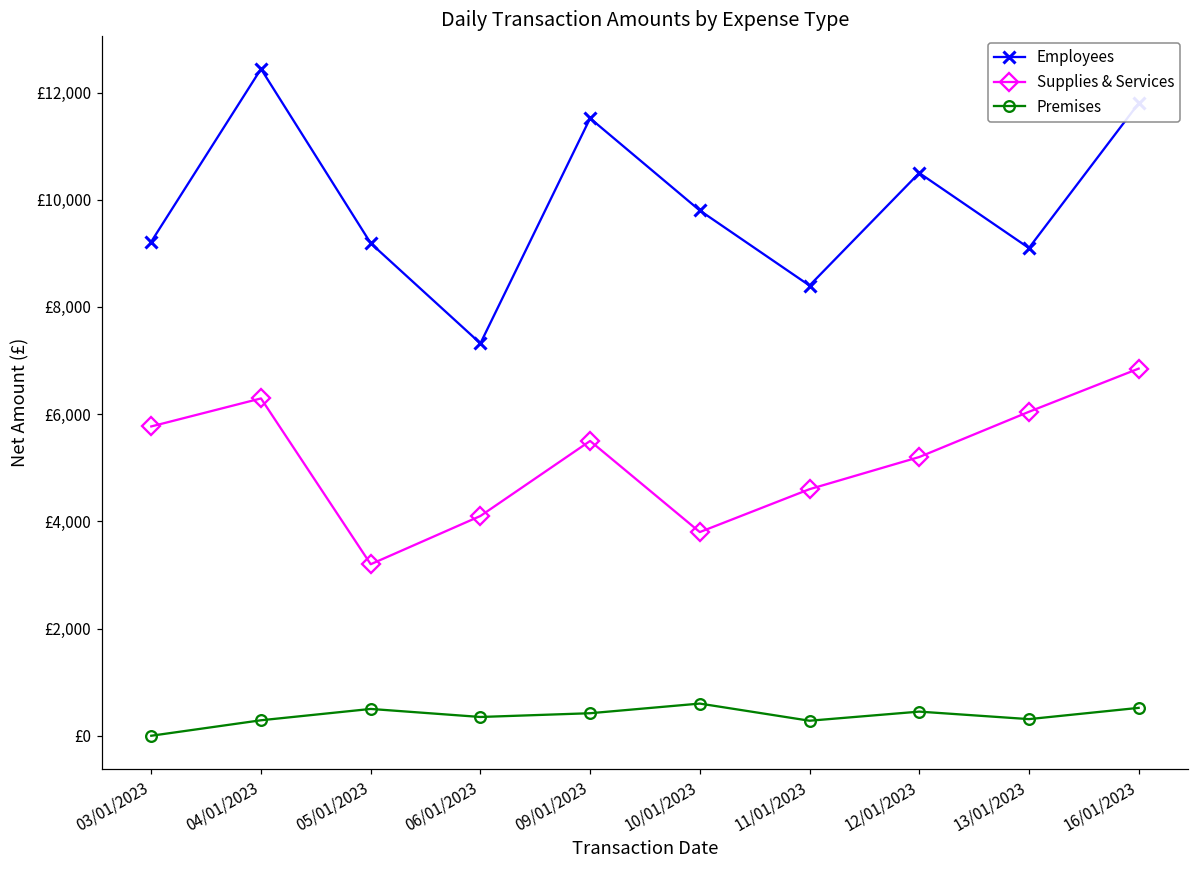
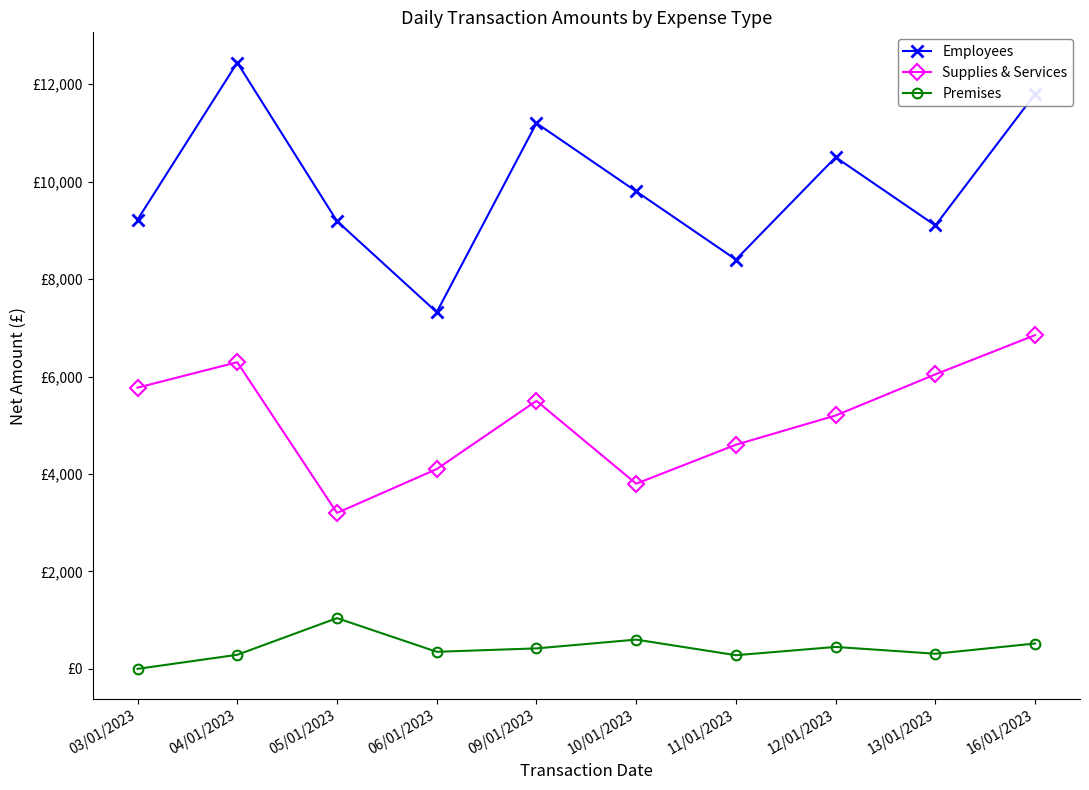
  {
    "Employees": {
      "03/01/2023": "£9,200",
      "04/01/2023": "£12,400",
      "05/01/2023": "£9,200",
      "06/01/2023": "£7,300",
-     "09/01/2023": "£11,500",
+     "09/01/2023": "£11,200",
      "10/01/2023": "£9,800",
      "11/01/2023": "£8,400",
      "12/01/2023": "£10,500",
      "13/01/2023": "£9,100"
    },
    "Supplies & Services": {
      "03/01/2023": "£5,800",
      "04/01/2023": "£6,300",
      "05/01/2023": "£3,200",
      "06/01/2023": "£4,100",
      "09/01/2023": "£5,500",
      "10/01/2023": "£3,800",
      "11/01/2023": "£4,600",
      "12/01/2023": "£5,200",
      "13/01/2023": "£6,000",
      "16/01/2023": "£6,800"
    },
    "Premises": {
      "03/01/2023": "£0",
      "04/01/2023": "£300",
-     "05/01/2023": "£500",
+     "05/01/2023": "£1,000",
      "06/01/2023": "£400",
      "09/01/2023": "£400",
      "10/01/2023": "£600",
      "11/01/2023": "£300",
      "12/01/2023": "£500",
      "13/01/2023": "£300",
      "16/01/2023": "£500"
    }
  }
